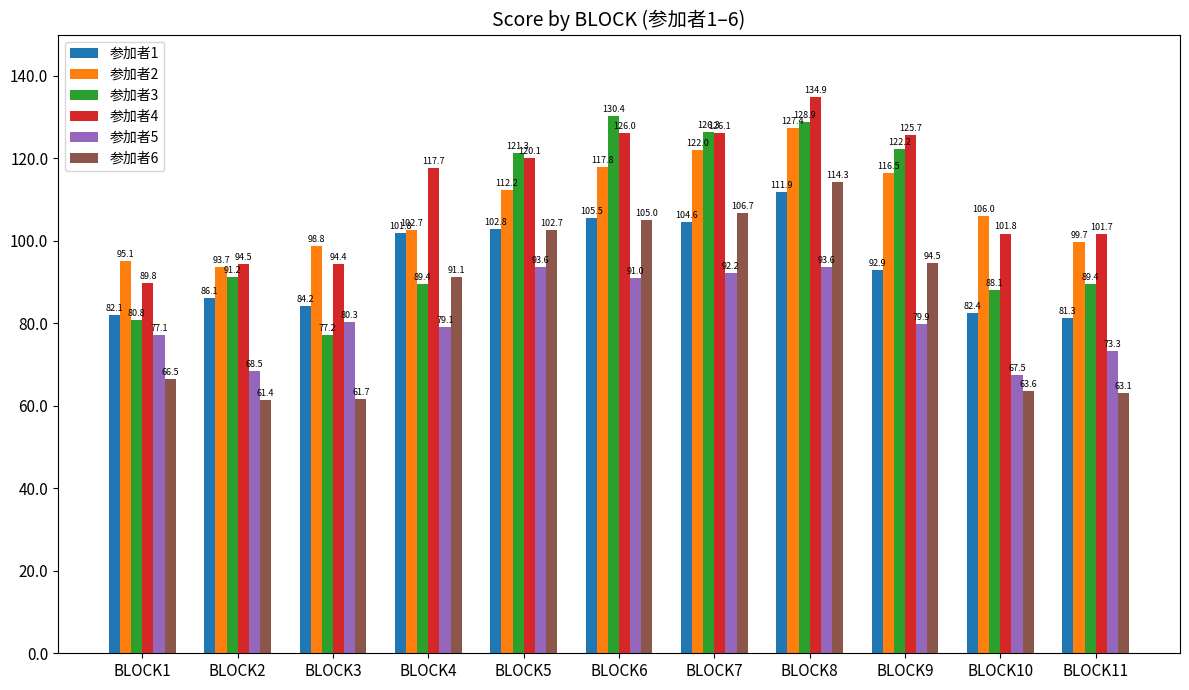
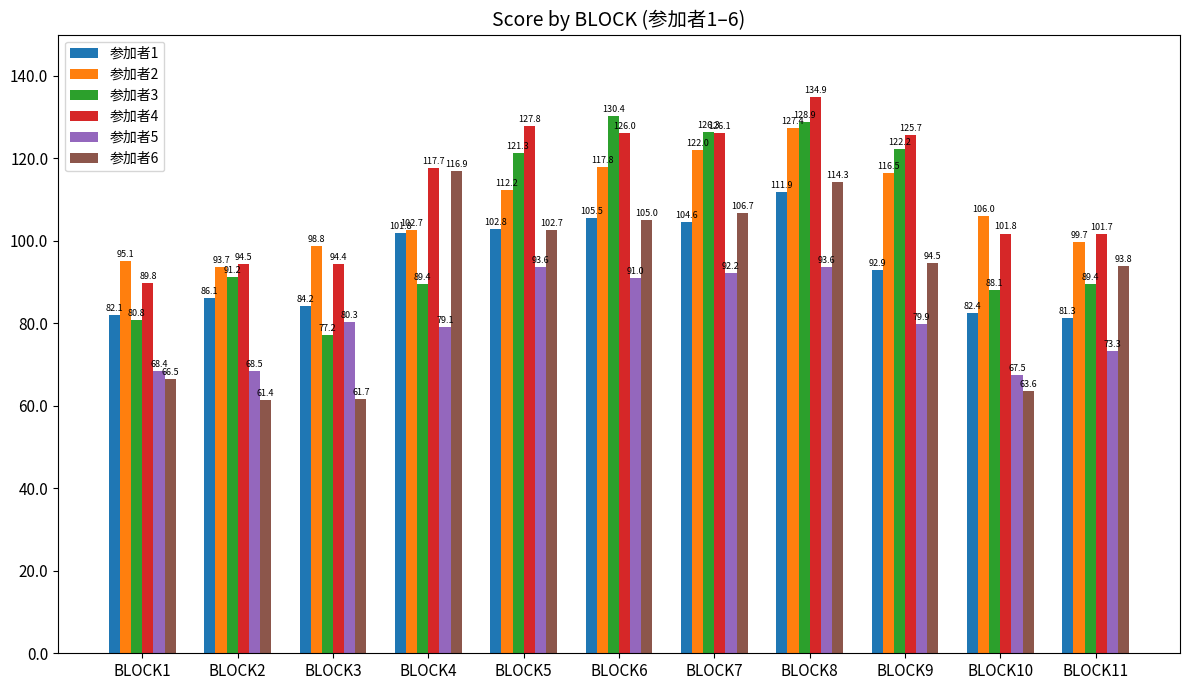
  {
    "参加者1": {
      "BLOCK1": 82.1,
      "BLOCK2": 86.1,
      "BLOCK3": 84.2,
      "BLOCK5": 102.8,
      "BLOCK6": 105.5,
      "BLOCK7": 104.6,
      "BLOCK8": 111.9,
      "BLOCK9": 92.9,
      "BLOCK10": 82.4,
      "BLOCK11": 81.3
    },
    "参加者2": {
      "BLOCK1": 95.1,
      "BLOCK2": 93.7,
      "BLOCK3": 98.8,
      "BLOCK5": 112.2,
      "BLOCK6": 117.8,
      "BLOCK7": 122.0,
      "BLOCK9": 116.5,
      "BLOCK10": 106.0,
      "BLOCK11": 99.7
    },
    "参加者3": {
      "BLOCK1": 80.8,
      "BLOCK2": 91.2,
      "BLOCK3": 77.2,
      "BLOCK4": 89.4,
      "BLOCK5": 121.3,
      "BLOCK6": 130.4,
      "BLOCK9": 122.2,
      "BLOCK10": 88.1,
      "BLOCK11": 89.4
    },
    "参加者4": {
      "BLOCK1": 89.8,
      "BLOCK2": 94.5,
      "BLOCK3": 94.4,
      "BLOCK4": 117.7,
-     "BLOCK5": 120.1,
+     "BLOCK5": 127.8,
      "BLOCK6": 126.0,
      "BLOCK8": 134.9,
      "BLOCK9": 125.7,
      "BLOCK10": 101.8,
      "BLOCK11": 101.7
    },
    "参加者5": {
-     "BLOCK1": 77.1,
+     "BLOCK1": 68.4,
      "BLOCK2": 68.5,
      "BLOCK3": 80.3,
      "BLOCK4": 79.1,
      "BLOCK5": 93.6,
      "BLOCK6": 91.0,
      "BLOCK7": 92.2,
      "BLOCK8": 93.6,
      "BLOCK9": 79.9,
      "BLOCK10": 67.5,
      "BLOCK11": 73.3
    },
    "参加者6": {
      "BLOCK1": 66.5,
      "BLOCK2": 61.4,
      "BLOCK3": 61.7,
-     "BLOCK4": 91.1,
+     "BLOCK4": 116.9,
      "BLOCK5": 102.7,
      "BLOCK6": 105.0,
      "BLOCK7": 106.7,
      "BLOCK8": 114.3,
      "BLOCK9": 94.5,
      "BLOCK10": 63.6,
-     "BLOCK11": 63.1
+     "BLOCK11": 93.8
    }
  }
